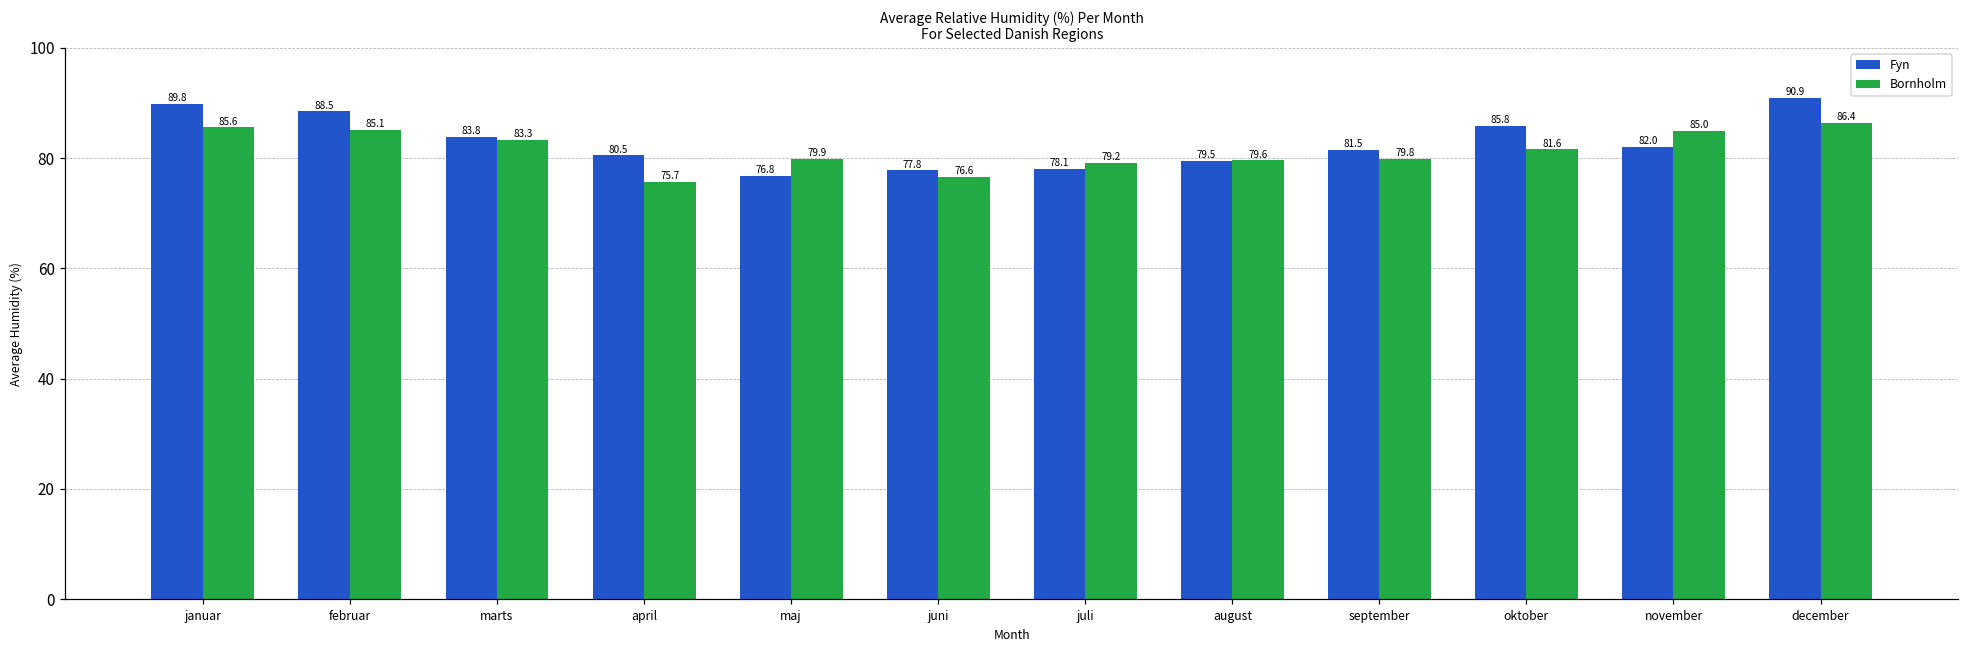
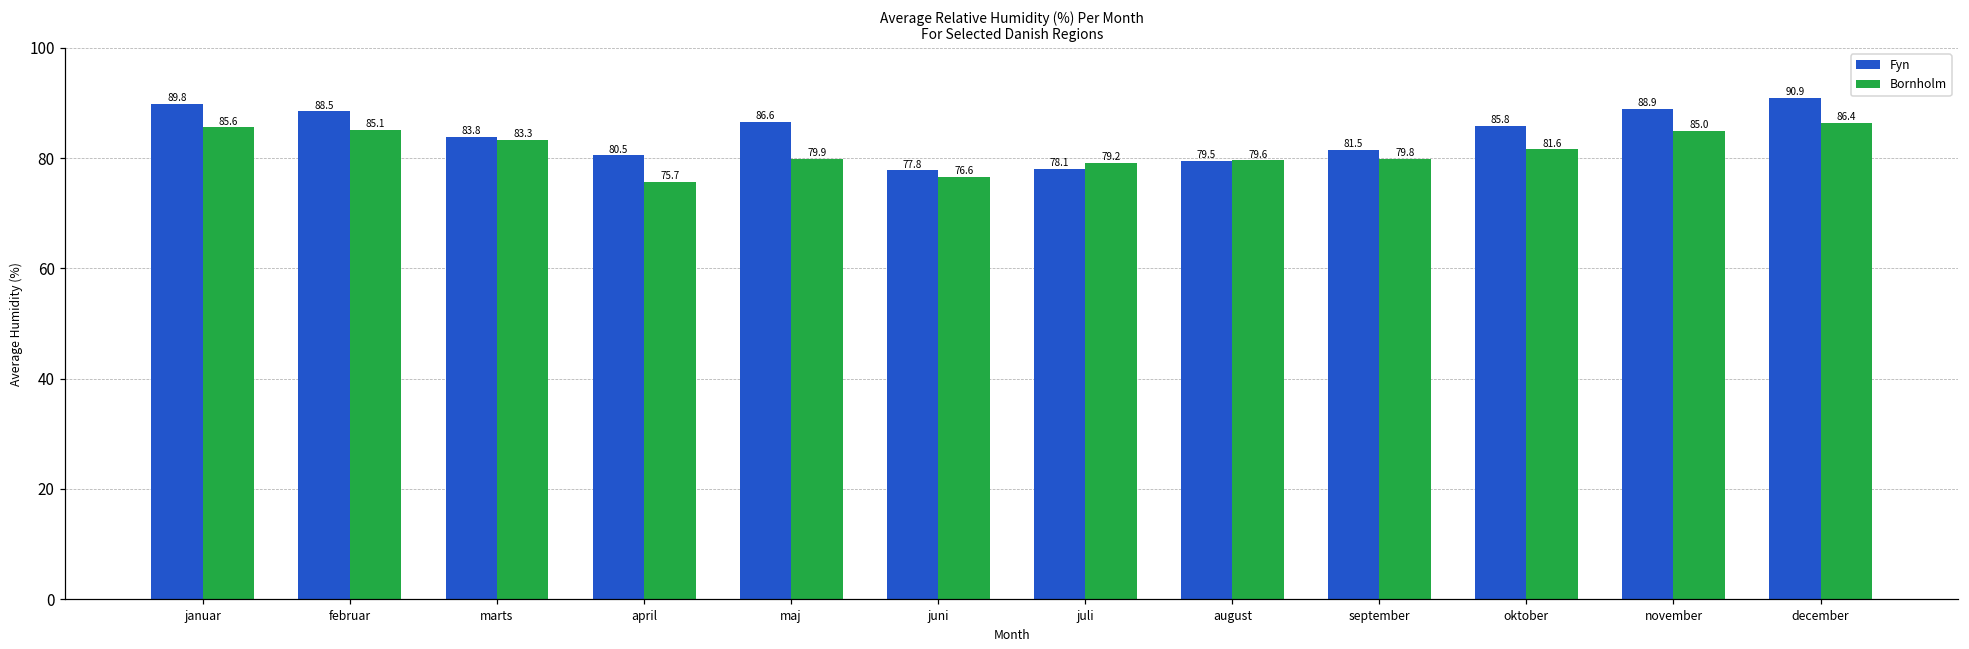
  {
    "Fyn": {
      "januar": 89.8,
      "februar": 88.5,
      "marts": 83.8,
      "april": 80.5,
-     "maj": 76.8,
+     "maj": 86.6,
      "juni": 77.8,
      "juli": 78.1,
      "august": 79.5,
      "september": 81.5,
      "oktober": 85.8,
-     "november": 82.0,
+     "november": 88.9,
      "december": 90.9
    },
    "Bornholm": {
      "januar": 85.6,
      "februar": 85.1,
      "marts": 83.3,
      "april": 75.7,
      "maj": 79.9,
      "juni": 76.6,
      "juli": 79.2,
      "august": 79.6,
      "september": 79.8,
      "oktober": 81.6,
      "november": 85.0,
      "december": 86.4
    }
  }
